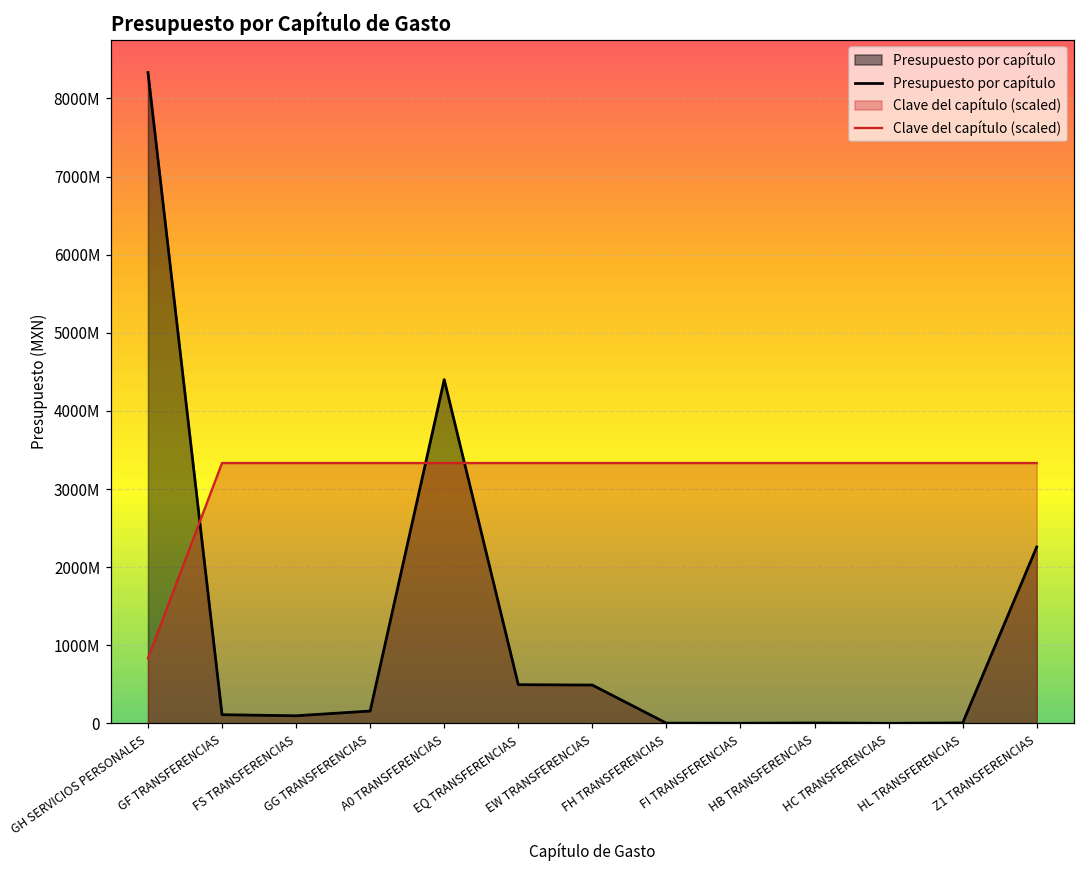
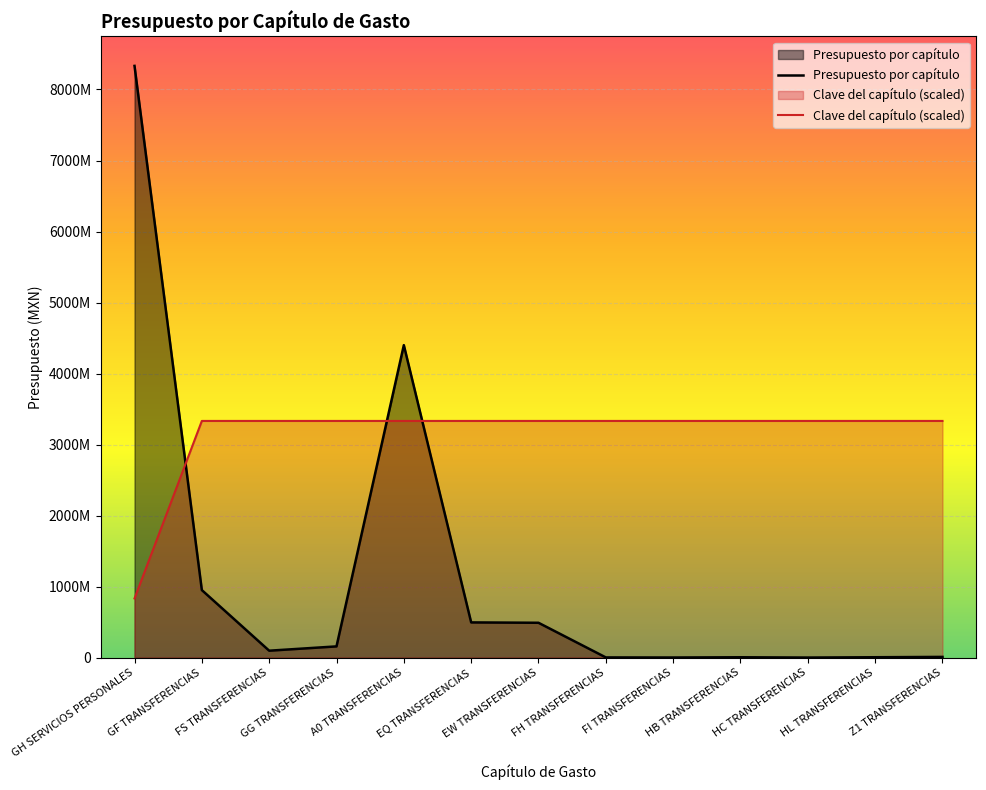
  {
    "Presupuesto por capítulo": {
      "GH SERVICIOS PERSONALES": 8300000000,
-     "GF TRANSFERENCIAS": 100000000,
+     "GF TRANSFERENCIAS": 1000000000,
      "FS TRANSFERENCIAS": 100000000,
      "GG TRANSFERENCIAS": 200000000,
      "A0 TRANSFERENCIAS": 4400000000,
      "EQ TRANSFERENCIAS": 500000000,
      "EW TRANSFERENCIAS": 500000000,
      "FH TRANSFERENCIAS": 0,
      "FI TRANSFERENCIAS": 0,
      "HB TRANSFERENCIAS": 0,
      "HC TRANSFERENCIAS": 0,
      "HL TRANSFERENCIAS": 0,
-     "Z1 TRANSFERENCIAS": 2300000000
+     "Z1 TRANSFERENCIAS": 0
    },
    "Clave del capítulo (scaled)": {
      "GH SERVICIOS PERSONALES": 800000000,
      "GF TRANSFERENCIAS": 3300000000,
      "FS TRANSFERENCIAS": 3300000000,
      "GG TRANSFERENCIAS": 3300000000,
      "A0 TRANSFERENCIAS": 3300000000,
      "EQ TRANSFERENCIAS": 3300000000,
      "EW TRANSFERENCIAS": 3300000000,
      "FH TRANSFERENCIAS": 3300000000,
      "FI TRANSFERENCIAS": 3300000000,
      "HB TRANSFERENCIAS": 3300000000,
      "HC TRANSFERENCIAS": 3300000000,
      "HL TRANSFERENCIAS": 3300000000,
      "Z1 TRANSFERENCIAS": 3300000000
    }
  }
